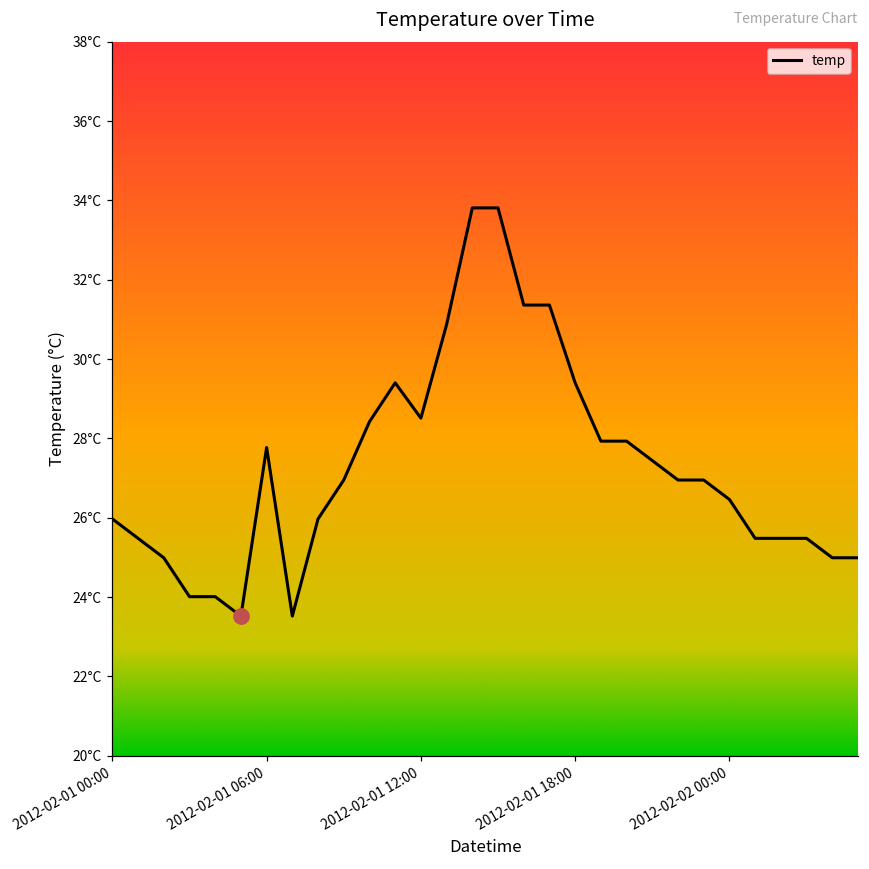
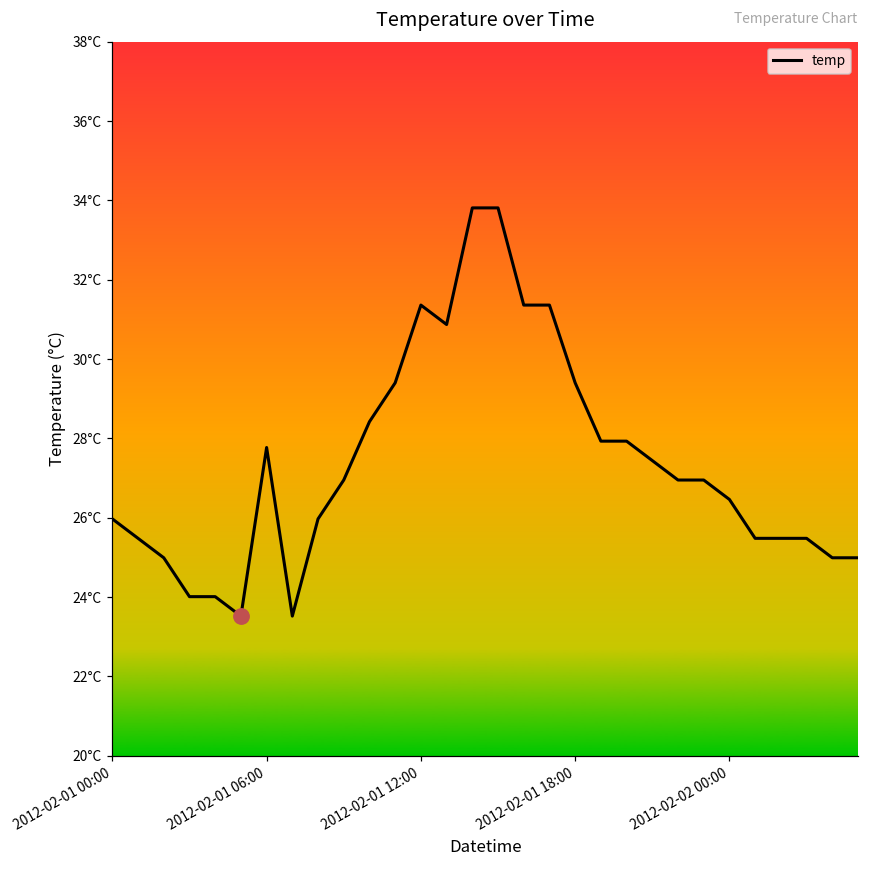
  {
    "temp": {
      "2012-02-01 00:00": "26.0°C",
      "2012-02-01 06:00": "27.8°C",
-     "2012-02-01 12:00": "28.5°C",
+     "2012-02-01 12:00": "31.4°C",
      "2012-02-01 18:00": "29.4°C",
      "2012-02-02 00:00": "26.5°C"
    }
  }
